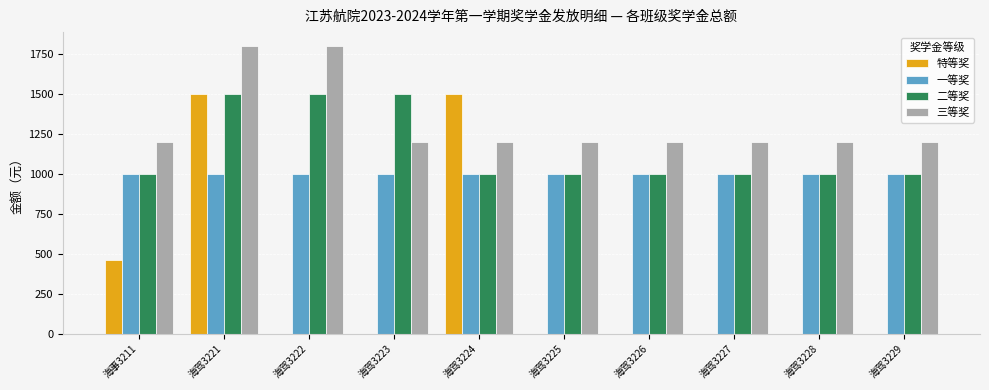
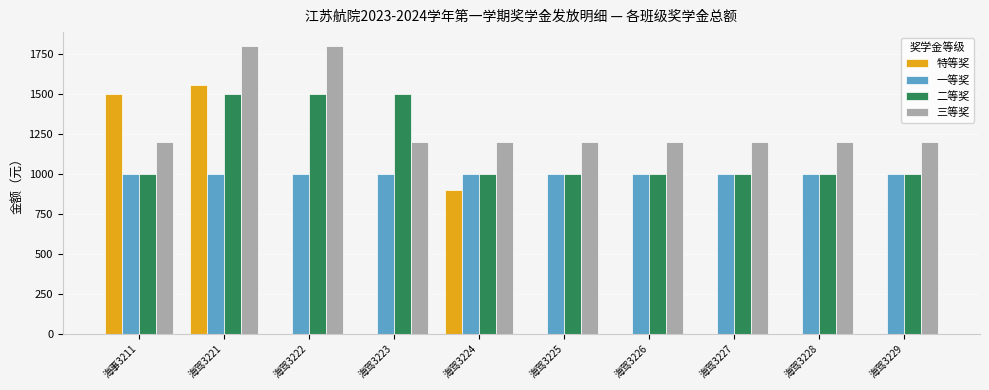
  {
    "特等奖": {
-     "海事3211": 460,
-     "海驾3221": 1500,
+     "海事3211": 1500,
+     "海驾3221": 1560,
      "海驾3222": 0,
      "海驾3223": 0,
-     "海驾3224": 1500,
+     "海驾3224": 900,
      "海驾3225": 0,
      "海驾3226": 0,
      "海驾3227": 0,
      "海驾3228": 0,
      "海驾3229": 0
    },
    "一等奖": {
      "海事3211": 1000,
      "海驾3221": 1000,
      "海驾3222": 1000,
      "海驾3223": 1000,
      "海驾3224": 1000,
      "海驾3225": 1000,
      "海驾3226": 1000,
      "海驾3227": 1000,
      "海驾3228": 1000,
      "海驾3229": 1000
    },
    "二等奖": {
      "海事3211": 1000,
      "海驾3221": 1500,
      "海驾3222": 1500,
      "海驾3223": 1500,
      "海驾3224": 1000,
      "海驾3225": 1000,
      "海驾3226": 1000,
      "海驾3227": 1000,
      "海驾3228": 1000,
      "海驾3229": 1000
    },
    "三等奖": {
      "海事3211": 1200,
      "海驾3221": 1800,
      "海驾3222": 1800,
      "海驾3223": 1200,
      "海驾3224": 1200,
      "海驾3225": 1200,
      "海驾3226": 1200,
      "海驾3227": 1200,
      "海驾3228": 1200,
      "海驾3229": 1200
    }
  }
